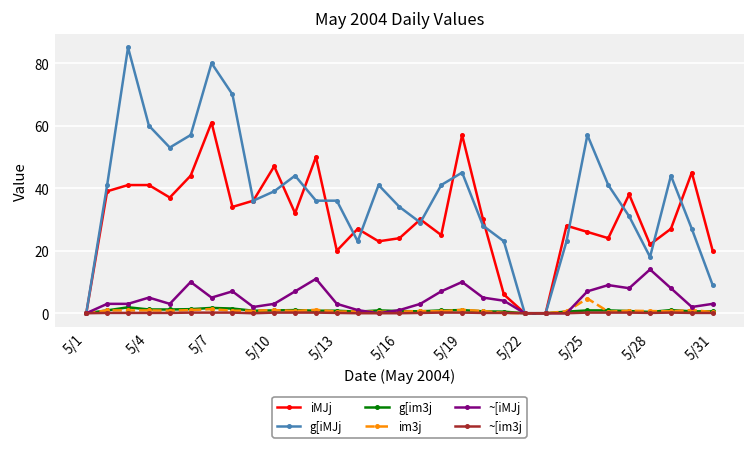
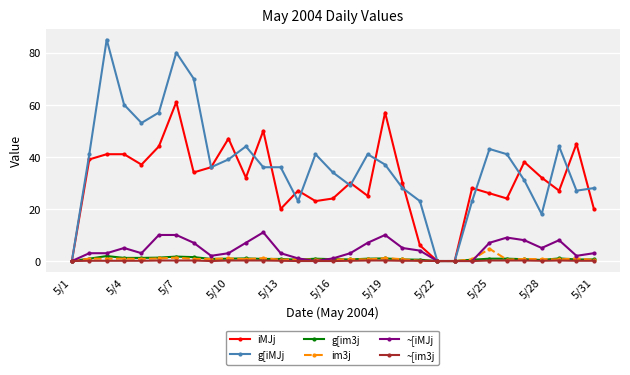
  {
    "iMJj": {
      "5/4": 41,
      "5/7": 61,
      "5/10": 47,
      "5/13": 20,
      "5/16": 24,
      "5/19": 57,
      "5/25": 26,
-     "5/28": 22,
+     "5/28": 32,
      "5/31": 20
    },
    "g[iMJj": {
      "5/4": 60,
      "5/7": 80,
      "5/10": 39,
      "5/13": 36,
      "5/16": 34,
-     "5/19": 45,
-     "5/25": 57,
+     "5/19": 37,
+     "5/25": 43,
      "5/28": 18,
-     "5/31": 9
+     "5/31": 28
    },
    "im3j": {
      "5/25": 5
    },
    "~[iMJj": {
      "5/4": 5,
-     "5/7": 5,
+     "5/7": 10,
      "5/10": 3,
      "5/13": 3,
      "5/19": 10,
      "5/25": 7,
-     "5/28": 14,
+     "5/28": 5,
      "5/31": 3
    },
    "~[im3j": {
      "5/7": 0
    }
  }
